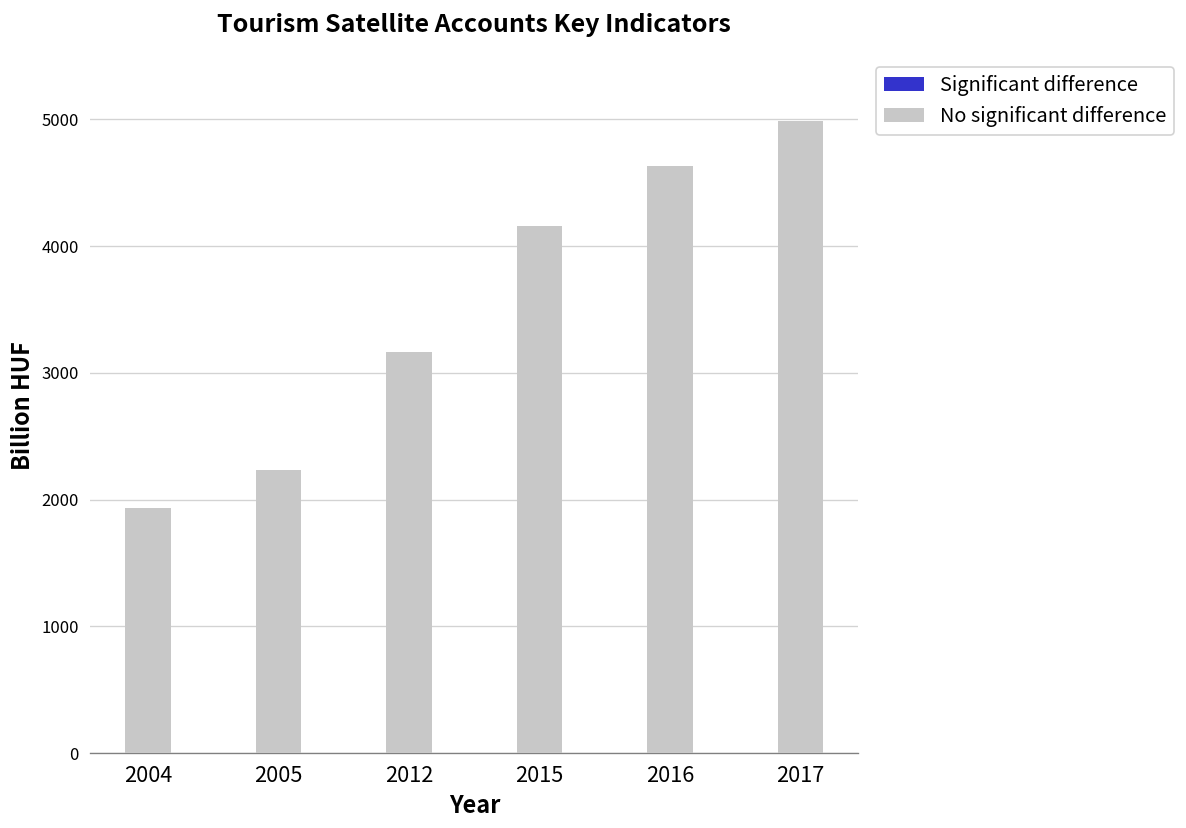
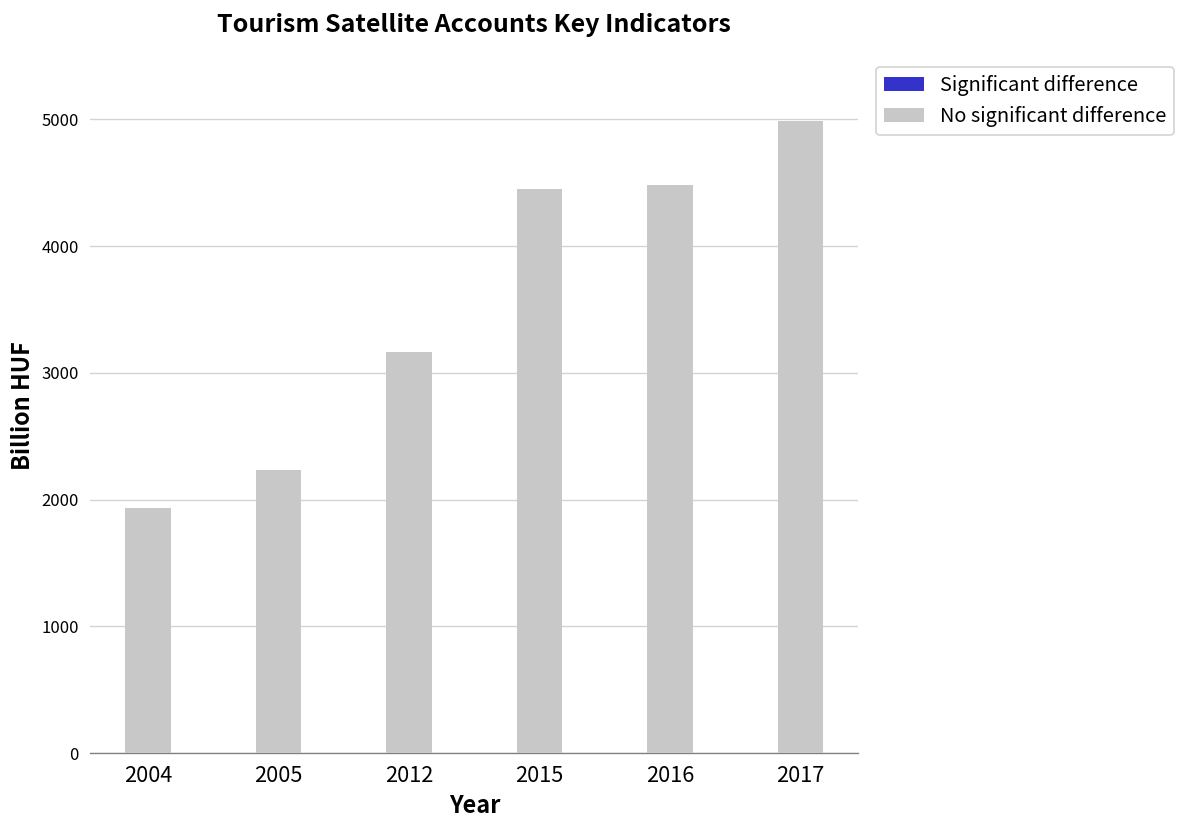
  {
    "No significant difference": {
      "2004": 1930,
      "2005": 2240,
      "2012": 3170,
-     "2015": 4160,
-     "2016": 4630,
+     "2015": 4450,
+     "2016": 4490,
      "2017": 4990
    }
  }
